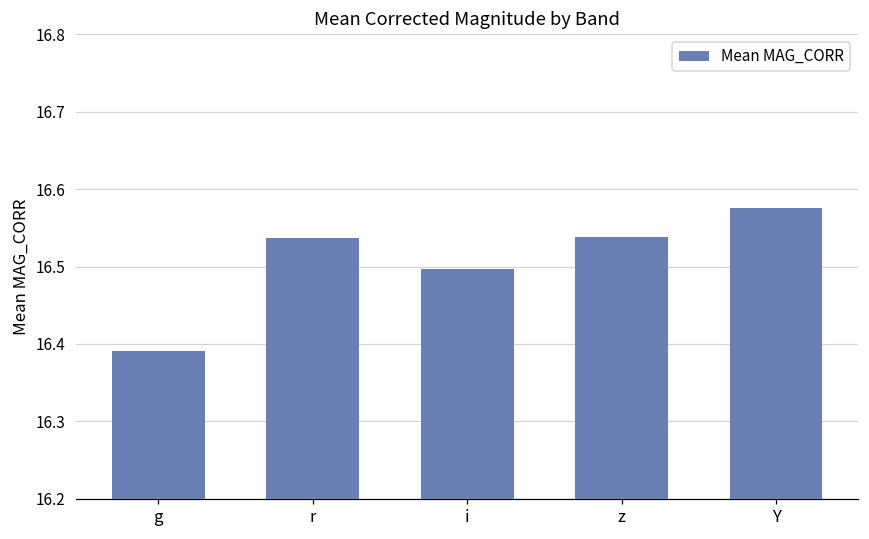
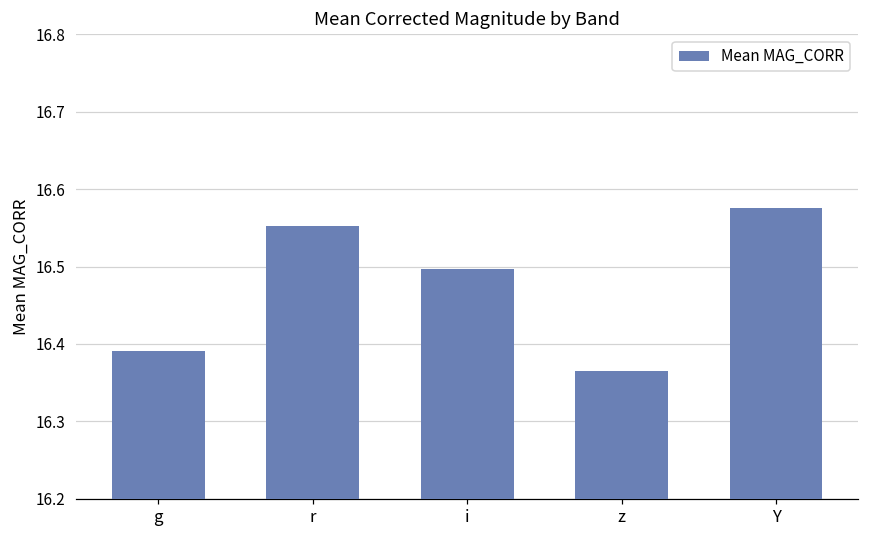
  {
    "g": 16.39,
-   "r": 16.54,
+   "r": 16.55,
    "i": 16.50,
-   "z": 16.54,
+   "z": 16.37,
    "Y": 16.58
  }
